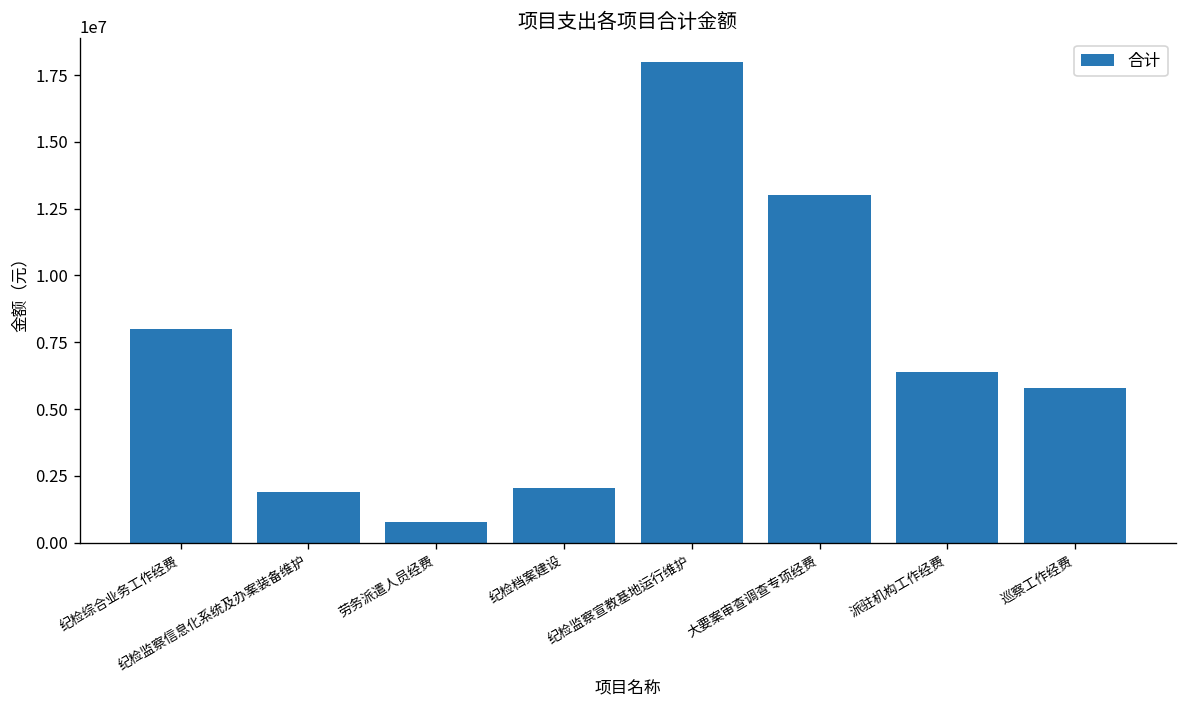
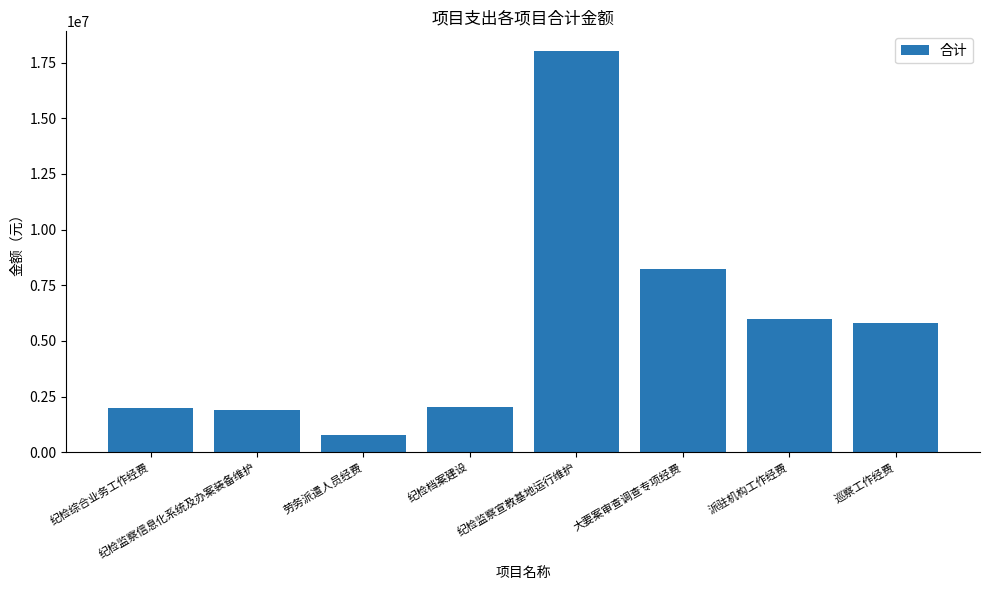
  {
-   "纪检综合业务工作经费": 8000000,
+   "纪检综合业务工作经费": 2000000,
    "纪检监察信息化系统及办案装备维护": 1900000,
    "劳务派遣人员经费": 800000,
    "纪检档案建设": 2000000,
    "纪检监察宣教基地运行维护": 18000000,
-   "大要案审查调查专项经费": 13000000,
-   "派驻机构工作经费": 6400000,
+   "大要案审查调查专项经费": 8200000,
+   "派驻机构工作经费": 6000000,
    "巡察工作经费": 5800000
  }
